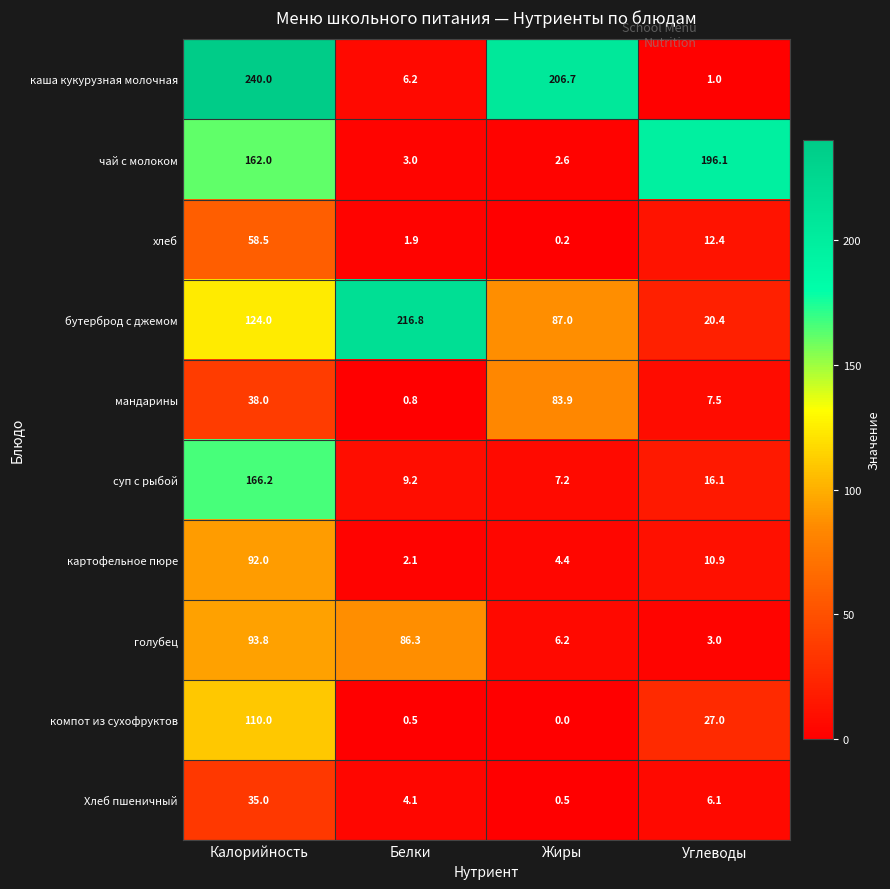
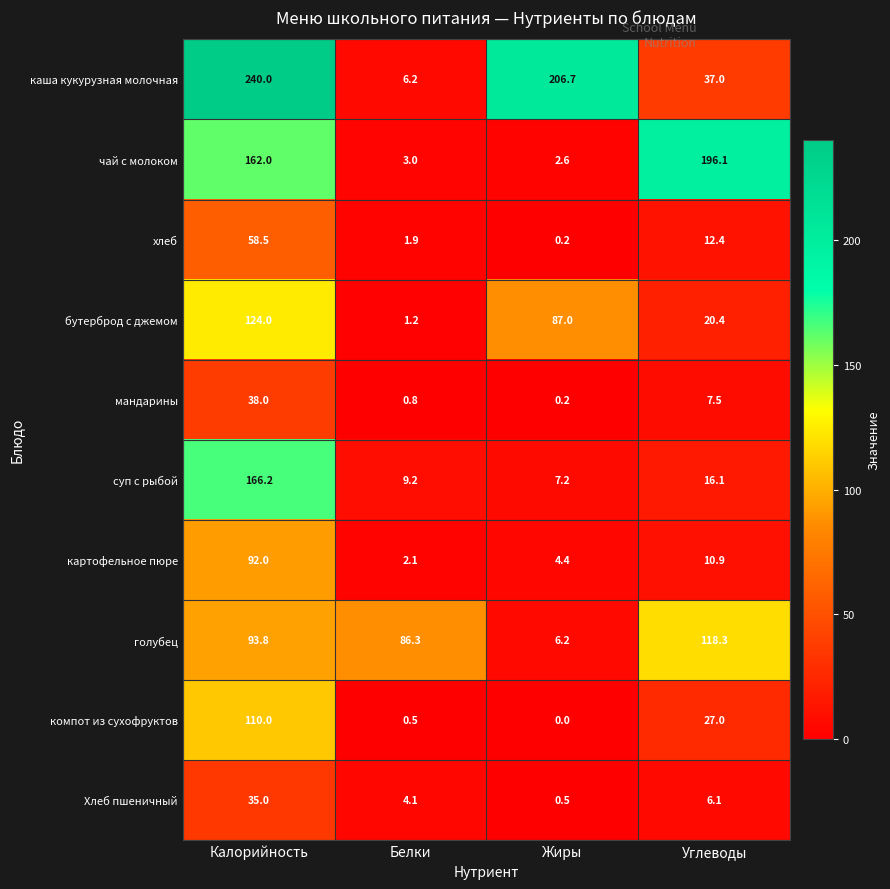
  {
    "каша кукурузная молочная": {
      "Калорийность": 240.0,
      "Белки": 6.2,
      "Жиры": 206.7,
-     "Углеводы": 1.0
+     "Углеводы": 37.0
    },
    "чай с молоком": {
      "Калорийность": 162.0,
      "Белки": 3.0,
      "Жиры": 2.6,
      "Углеводы": 196.1
    },
    "хлеб": {
      "Калорийность": 58.5,
      "Белки": 1.9,
      "Жиры": 0.2,
      "Углеводы": 12.4
    },
    "бутерброд с джемом": {
      "Калорийность": 124.0,
-     "Белки": 216.8,
+     "Белки": 1.2,
      "Жиры": 87.0,
      "Углеводы": 20.4
    },
    "мандарины": {
      "Калорийность": 38.0,
      "Белки": 0.8,
-     "Жиры": 83.9,
+     "Жиры": 0.2,
      "Углеводы": 7.5
    },
    "суп с рыбой": {
      "Калорийность": 166.2,
      "Белки": 9.2,
      "Жиры": 7.2,
      "Углеводы": 16.1
    },
    "картофельное пюре": {
      "Калорийность": 92.0,
      "Белки": 2.1,
      "Жиры": 4.4,
      "Углеводы": 10.9
    },
    "голубец": {
      "Калорийность": 93.8,
      "Белки": 86.3,
      "Жиры": 6.2,
-     "Углеводы": 3.0
+     "Углеводы": 118.3
    },
    "компот из сухофруктов": {
      "Калорийность": 110.0,
      "Белки": 0.5,
      "Жиры": 0.0,
      "Углеводы": 27.0
    },
    "Хлеб пшеничный": {
      "Калорийность": 35.0,
      "Белки": 4.1,
      "Жиры": 0.5,
      "Углеводы": 6.1
    }
  }
